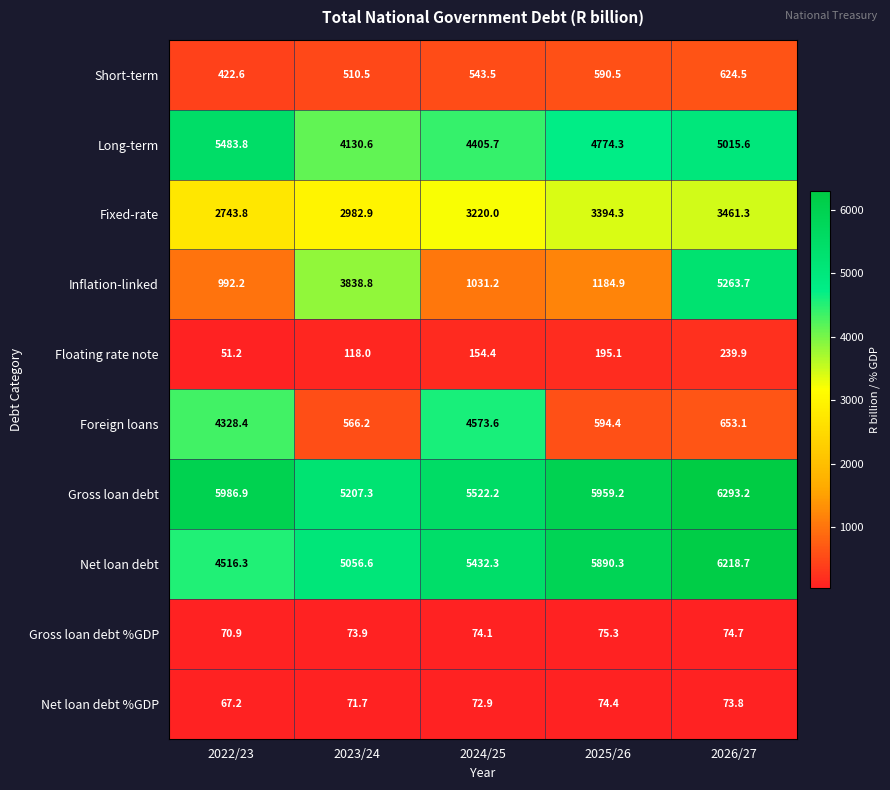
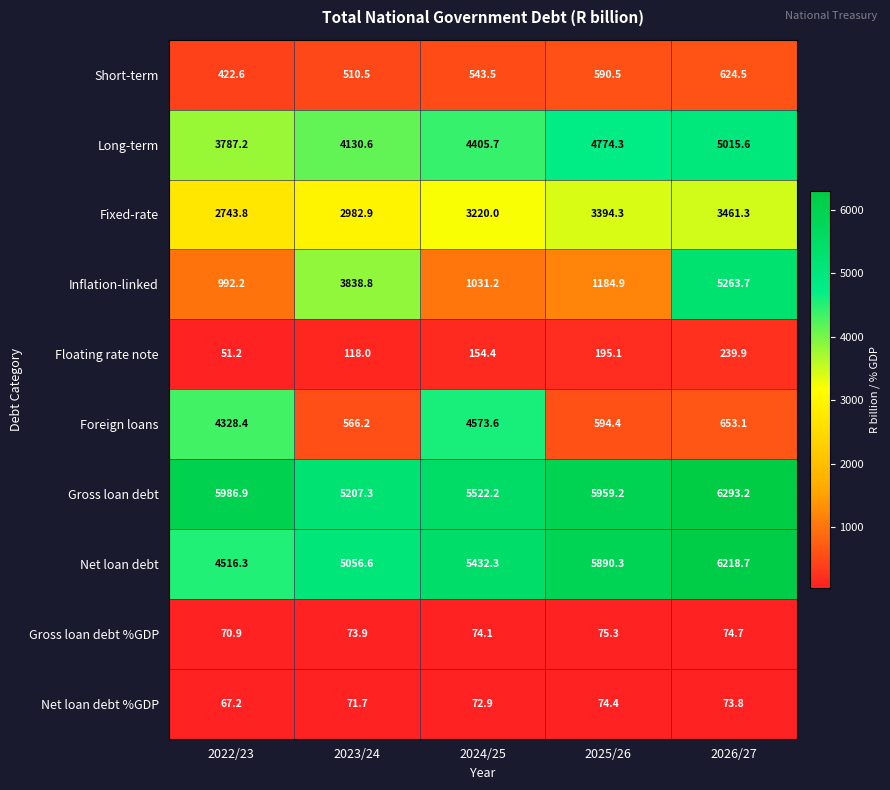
  {
    "Short-term": {
      "2022/23": 422.6,
      "2023/24": 510.5,
      "2024/25": 543.5,
      "2025/26": 590.5,
      "2026/27": 624.5
    },
    "Long-term": {
-     "2022/23": 5483.8,
+     "2022/23": 3787.2,
      "2023/24": 4130.6,
      "2024/25": 4405.7,
      "2025/26": 4774.3,
      "2026/27": 5015.6
    },
    "Fixed-rate": {
      "2022/23": 2743.8,
      "2023/24": 2982.9,
      "2024/25": 3220.0,
      "2025/26": 3394.3,
      "2026/27": 3461.3
    },
    "Inflation-linked": {
      "2022/23": 992.2,
      "2023/24": 3838.8,
      "2024/25": 1031.2,
      "2025/26": 1184.9,
      "2026/27": 5263.7
    },
    "Floating rate note": {
      "2022/23": 51.2,
      "2023/24": 118.0,
      "2024/25": 154.4,
      "2025/26": 195.1,
      "2026/27": 239.9
    },
    "Foreign loans": {
      "2022/23": 4328.4,
      "2023/24": 566.2,
      "2024/25": 4573.6,
      "2025/26": 594.4,
      "2026/27": 653.1
    },
    "Gross loan debt": {
      "2022/23": 5986.9,
      "2023/24": 5207.3,
      "2024/25": 5522.2,
      "2025/26": 5959.2,
      "2026/27": 6293.2
    },
    "Net loan debt": {
      "2022/23": 4516.3,
      "2023/24": 5056.6,
      "2024/25": 5432.3,
      "2025/26": 5890.3,
      "2026/27": 6218.7
    },
    "Gross loan debt %GDP": {
      "2022/23": 70.9,
      "2023/24": 73.9,
      "2024/25": 74.1,
      "2025/26": 75.3,
      "2026/27": 74.7
    },
    "Net loan debt %GDP": {
      "2022/23": 67.2,
      "2023/24": 71.7,
      "2024/25": 72.9,
      "2025/26": 74.4,
      "2026/27": 73.8
    }
  }
